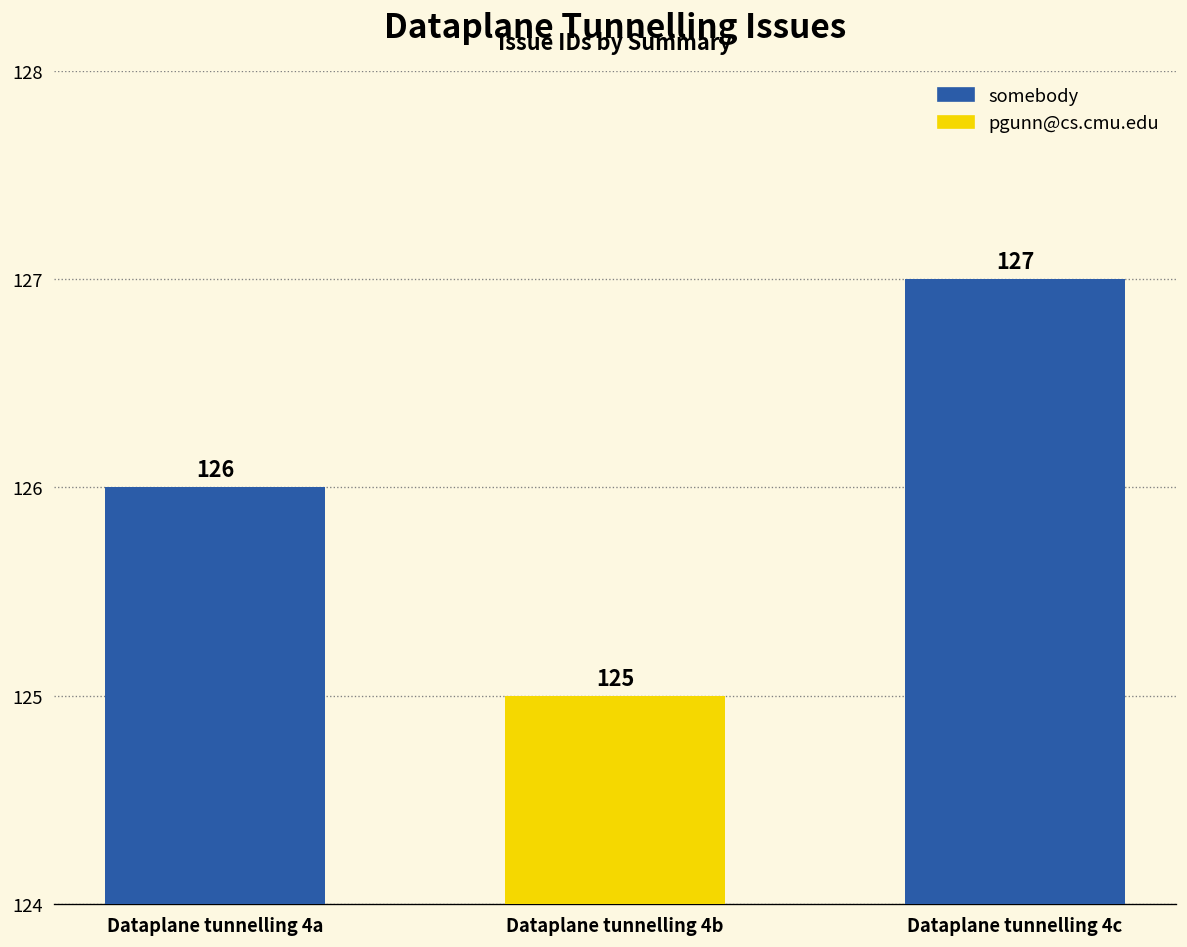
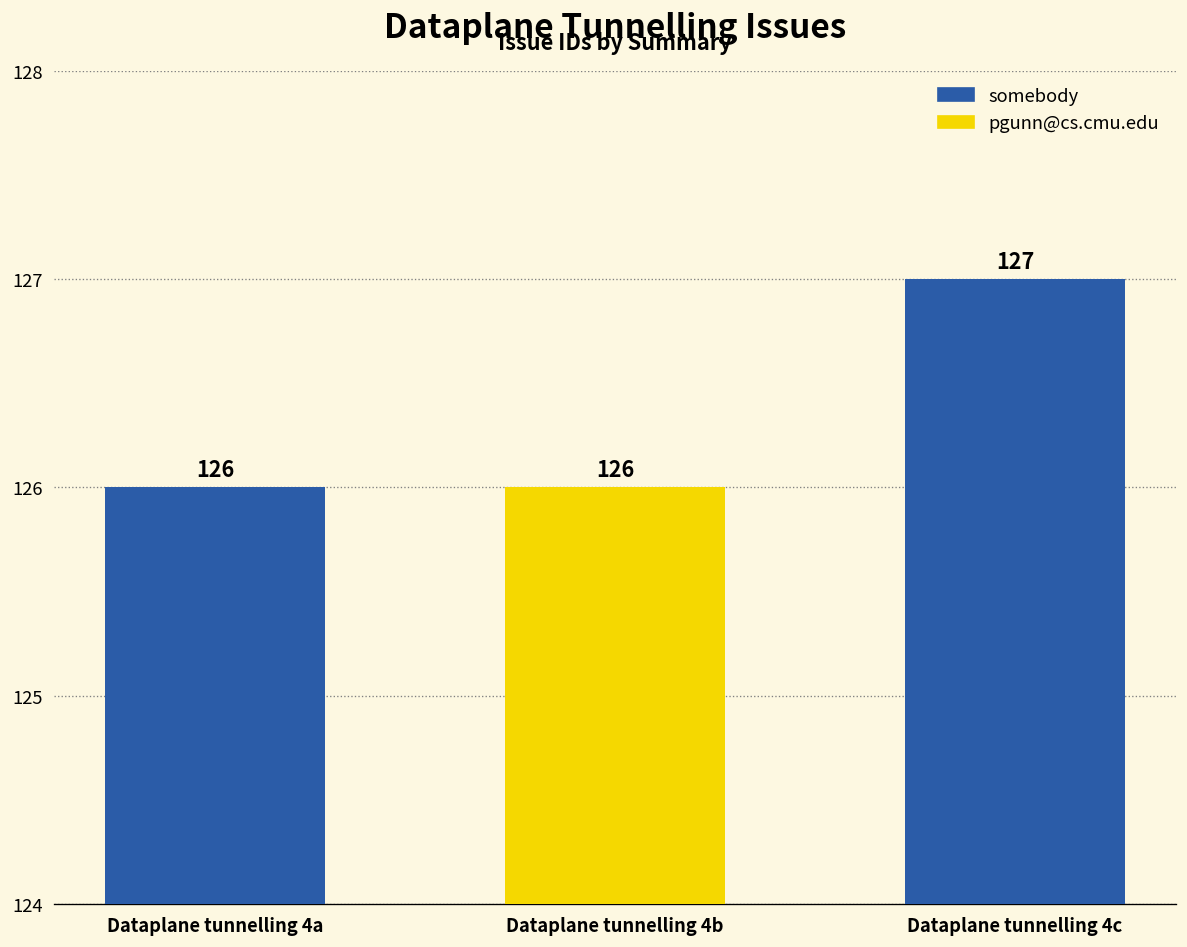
  {
    "Dataplane tunnelling 4a": 126,
-   "Dataplane tunnelling 4b": 125,
+   "Dataplane tunnelling 4b": 126,
    "Dataplane tunnelling 4c": 127
  }
